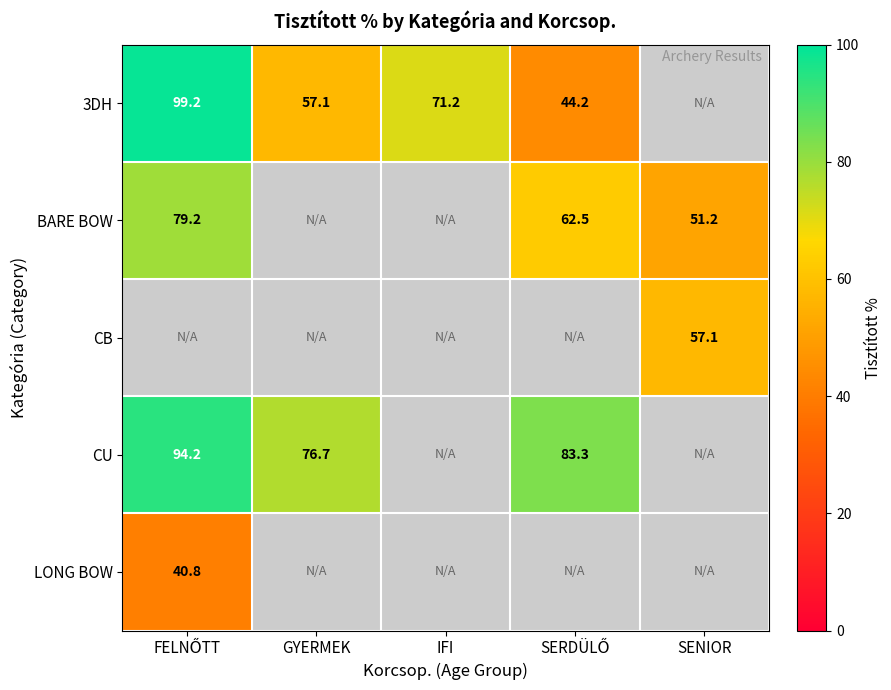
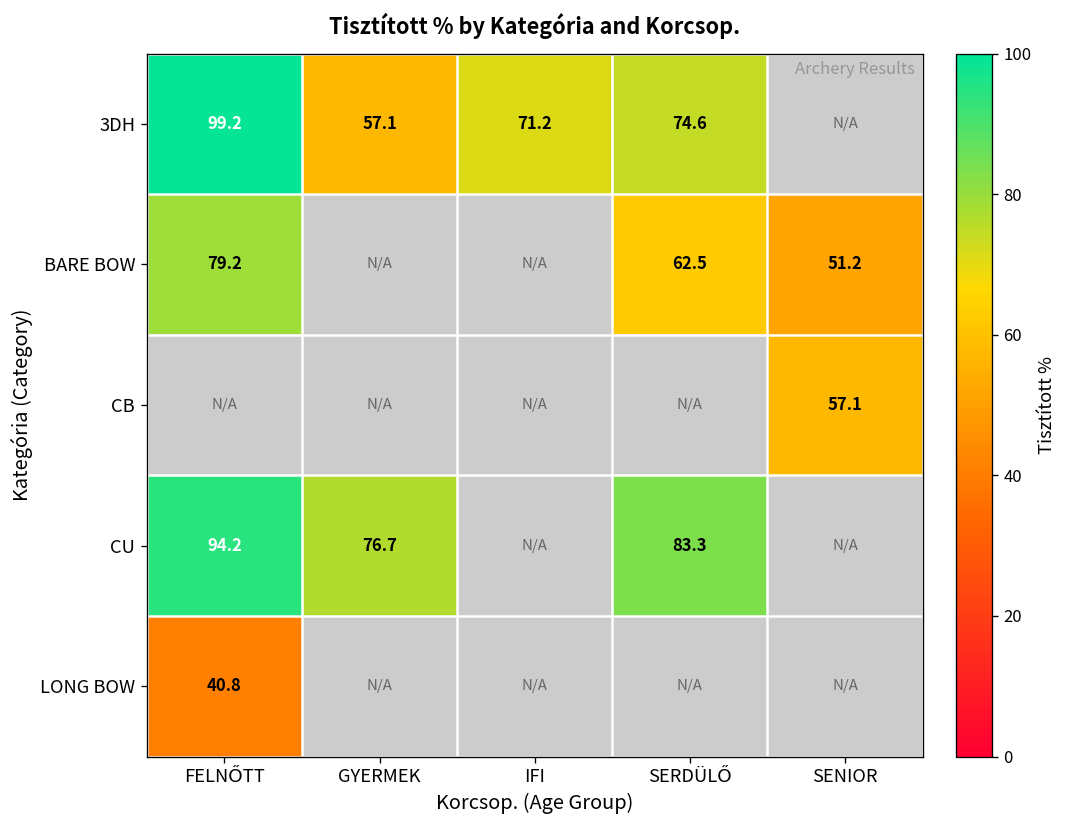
  {
    "3DH": {
      "FELNŐTT": 99.2,
      "GYERMEK": 57.1,
      "IFI": 71.2,
-     "SERDÜLŐ": 44.2
+     "SERDÜLŐ": 74.6
    },
    "BARE BOW": {
      "FELNŐTT": 79.2,
      "SERDÜLŐ": 62.5,
      "SENIOR": 51.2
    },
    "CB": {
      "SENIOR": 57.1
    },
    "CU": {
      "FELNŐTT": 94.2,
      "GYERMEK": 76.7,
      "SERDÜLŐ": 83.3
    },
    "LONG BOW": {
      "FELNŐTT": 40.8
    }
  }
